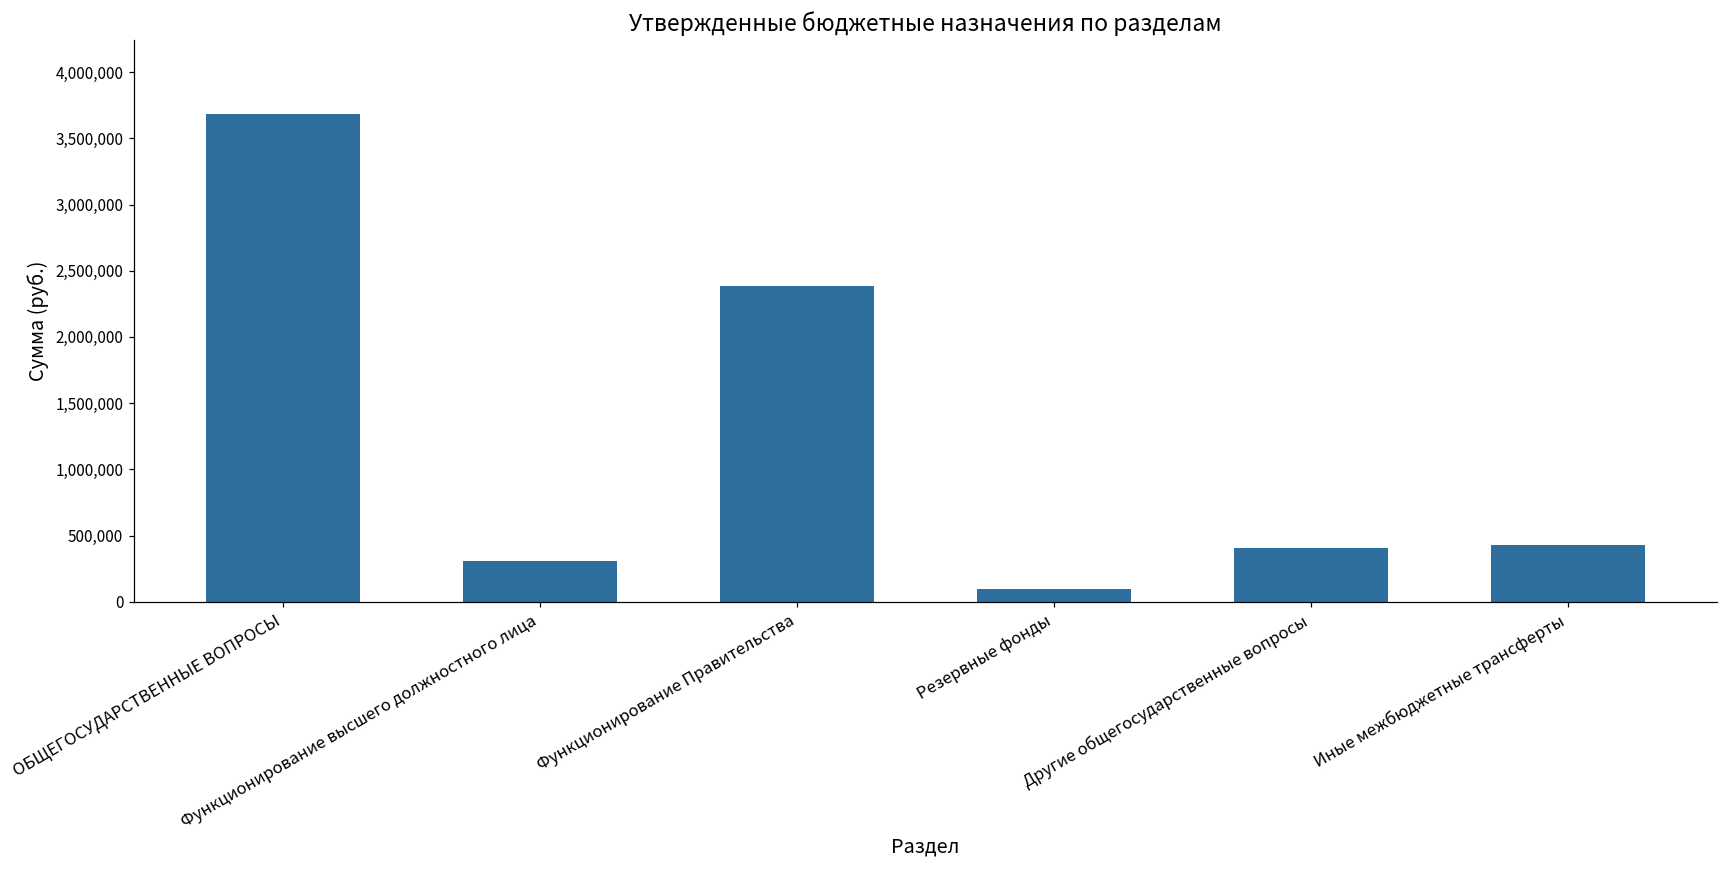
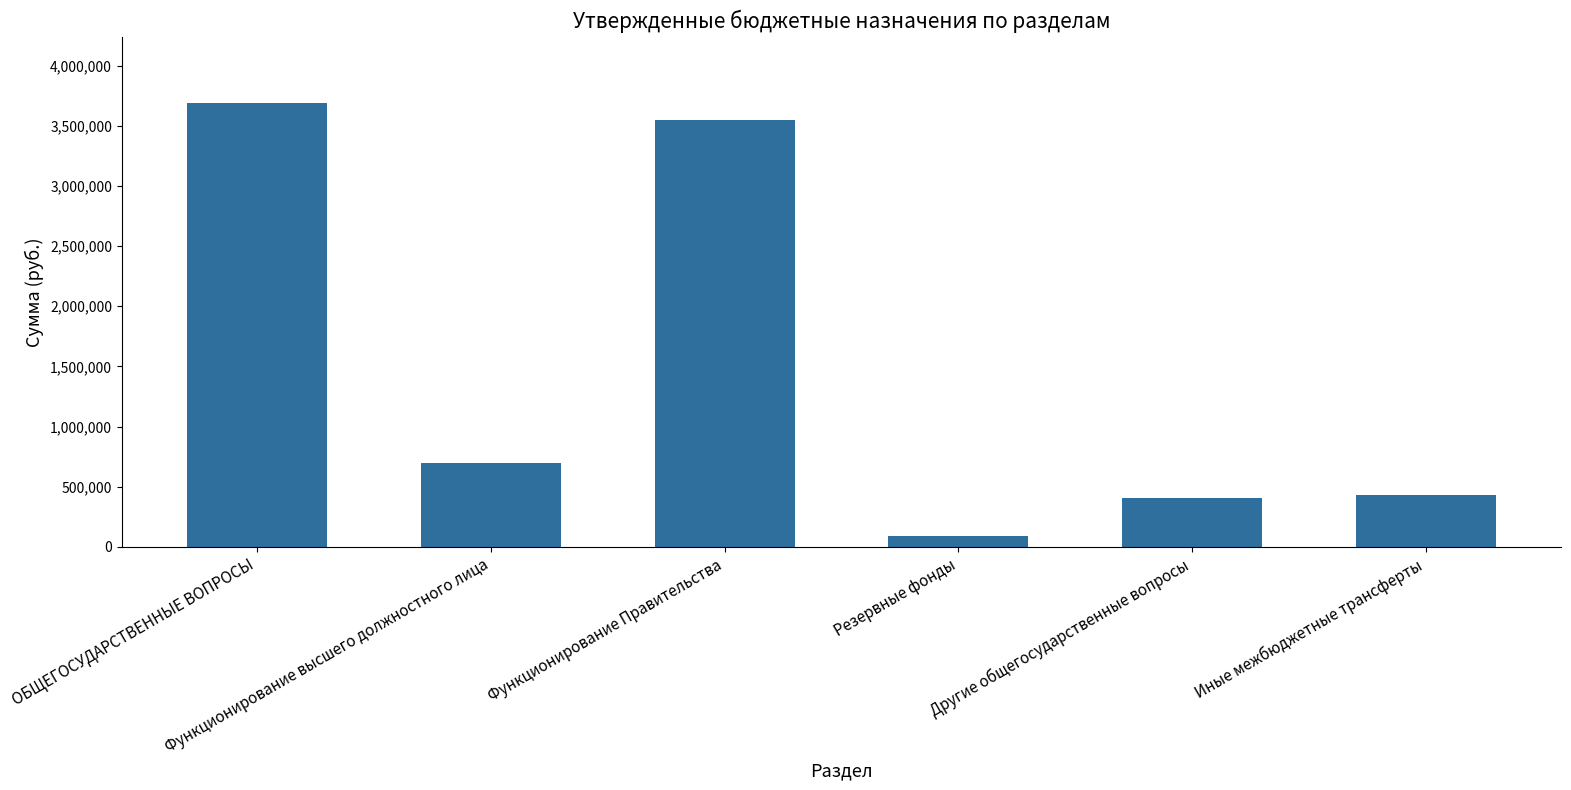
  {
    "ОБЩЕГОСУДАРСТВЕННЫЕ ВОПРОСЫ": "3,690,000",
-   "Функционирование высшего должностного лица": "310,000",
-   "Функционирование Правительства": "2,380,000",
+   "Функционирование высшего должностного лица": "700,000",
+   "Функционирование Правительства": "3,550,000",
    "Резервные фонды": "90,000",
    "Другие общегосударственные вопросы": "400,000",
    "Иные межбюджетные трансферты": "430,000"
  }
